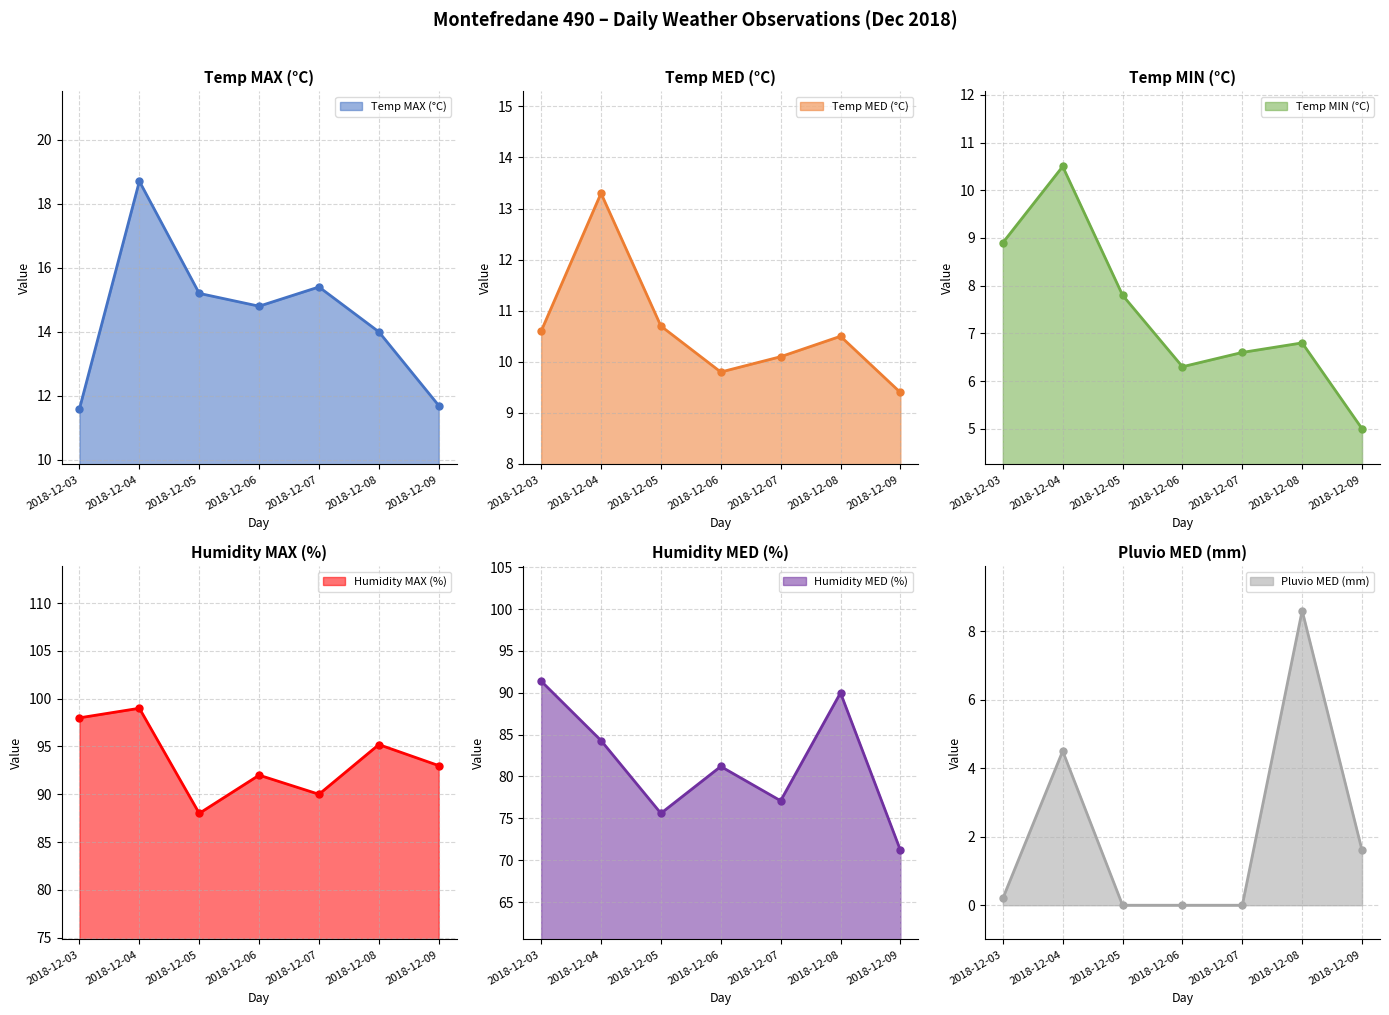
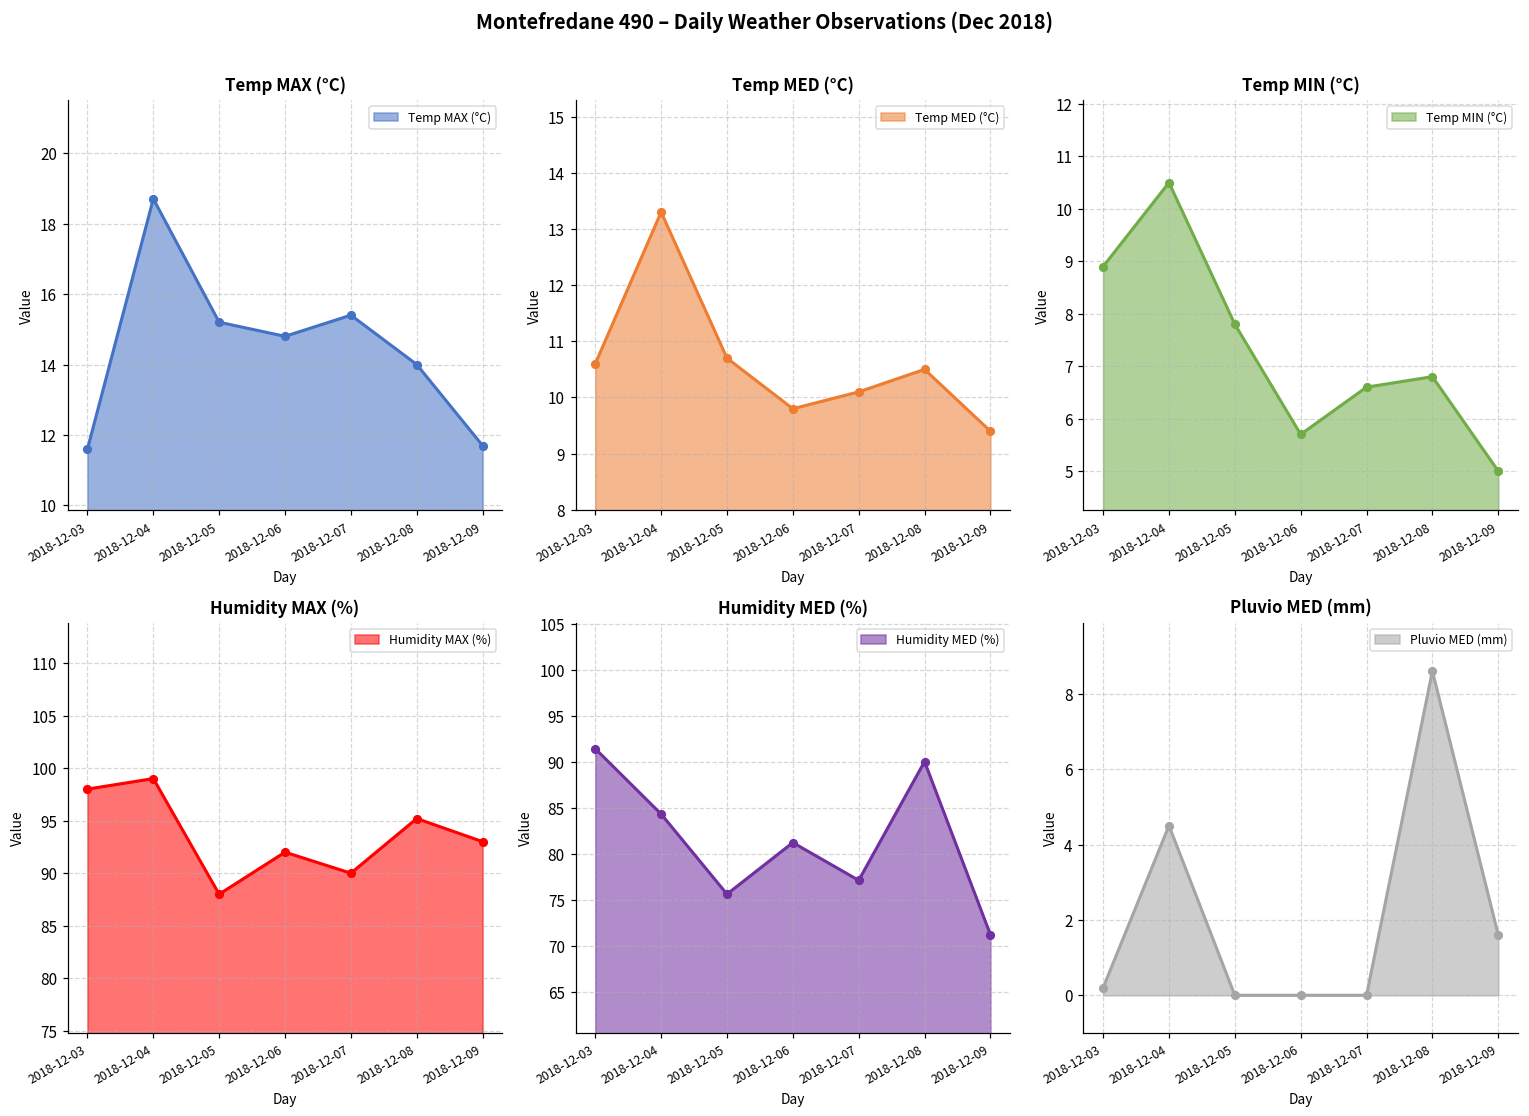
  {
    "Temp MAX (°C)": {
      "2018-12-03": 11.6,
      "2018-12-04": 18.7,
      "2018-12-05": 15.2,
      "2018-12-06": 14.8,
      "2018-12-07": 15.4,
      "2018-12-08": 14.0,
      "2018-12-09": 11.7
    },
    "Temp MED (°C)": {
      "2018-12-03": 10.6,
      "2018-12-04": 13.3,
      "2018-12-05": 10.7,
      "2018-12-06": 9.8,
      "2018-12-07": 10.1,
      "2018-12-08": 10.5,
      "2018-12-09": 9.4
    },
    "Temp MIN (°C)": {
      "2018-12-03": 8.9,
      "2018-12-04": 10.5,
      "2018-12-05": 7.8,
-     "2018-12-06": 6.3,
+     "2018-12-06": 5.7,
      "2018-12-07": 6.6,
      "2018-12-08": 6.8,
      "2018-12-09": 5.0
    },
    "Humidity MAX (%)": {
      "2018-12-03": 98,
      "2018-12-04": 99,
      "2018-12-05": 88,
      "2018-12-06": 92,
      "2018-12-07": 90,
      "2018-12-08": 95,
      "2018-12-09": 93
    },
    "Humidity MED (%)": {
      "2018-12-03": 91,
      "2018-12-04": 84,
      "2018-12-05": 76,
      "2018-12-06": 81,
      "2018-12-07": 77,
      "2018-12-08": 90,
      "2018-12-09": 71
    },
    "Pluvio MED (mm)": {
      "2018-12-03": 0.2,
      "2018-12-04": 4.5,
      "2018-12-05": 0.0,
      "2018-12-06": 0.0,
      "2018-12-07": 0.0,
      "2018-12-08": 8.6,
      "2018-12-09": 1.6
    }
  }
